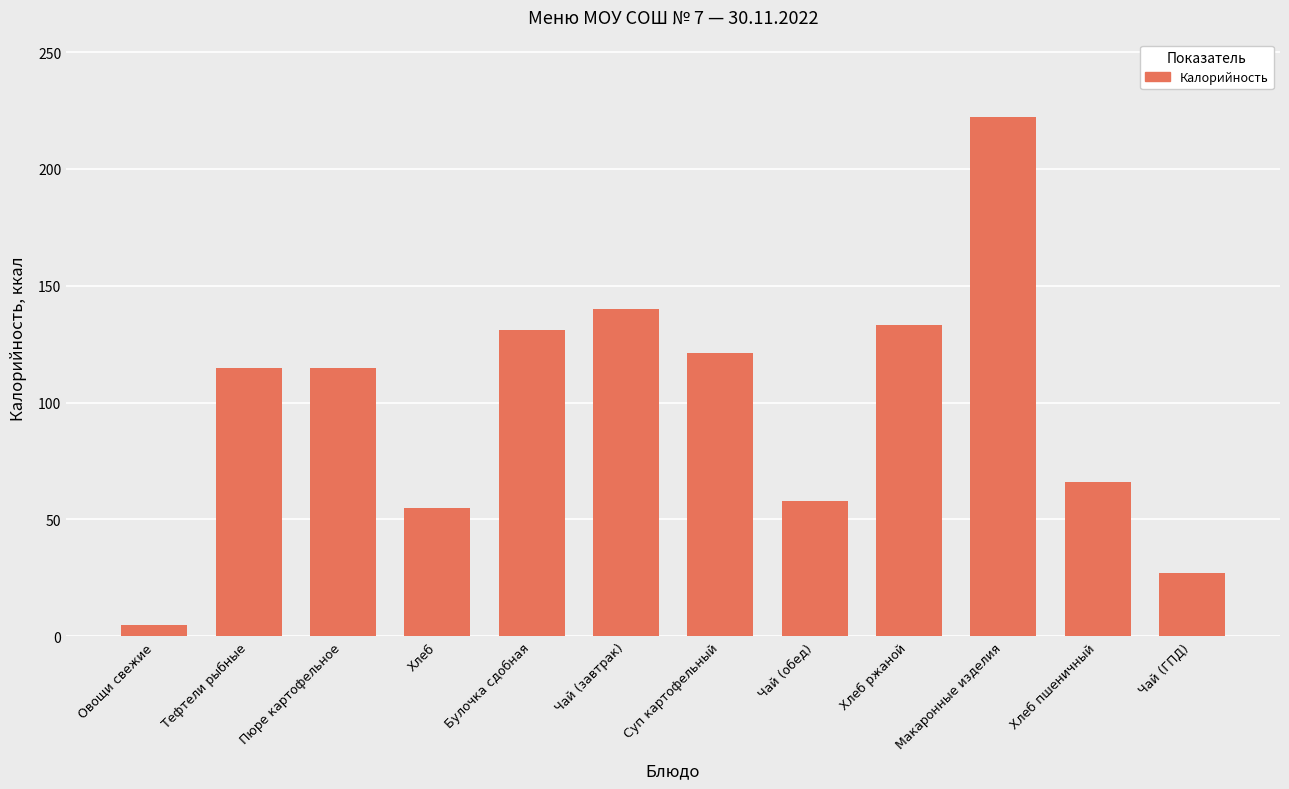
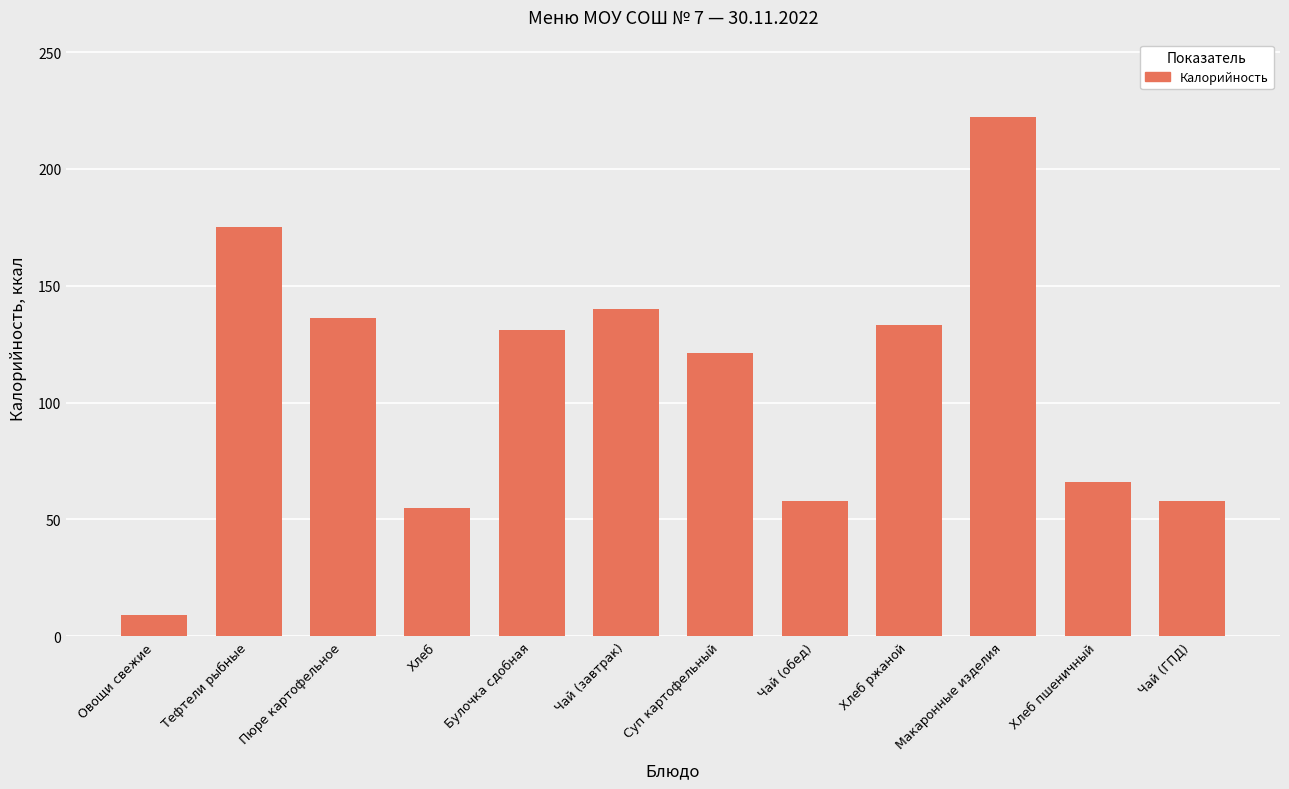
  {
-   "Овощи свежие": 5,
-   "Тефтели рыбные": 115,
-   "Пюре картофельное": 115,
+   "Овощи свежие": 9,
+   "Тефтели рыбные": 175,
+   "Пюре картофельное": 136,
    "Хлеб": 55,
    "Булочка сдобная": 131,
    "Чай (завтрак)": 140,
    "Суп картофельный": 121,
    "Чай (обед)": 58,
    "Хлеб ржаной": 133,
    "Макаронные изделия": 222,
    "Хлеб пшеничный": 66,
-   "Чай (ГПД)": 27
+   "Чай (ГПД)": 58
  }
